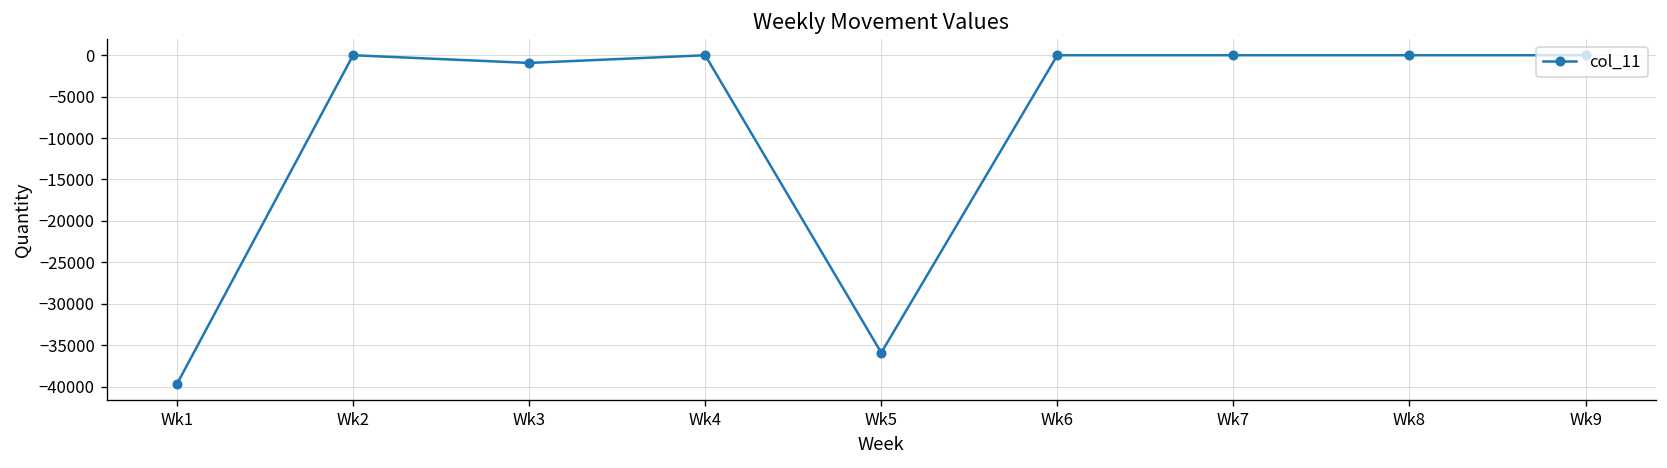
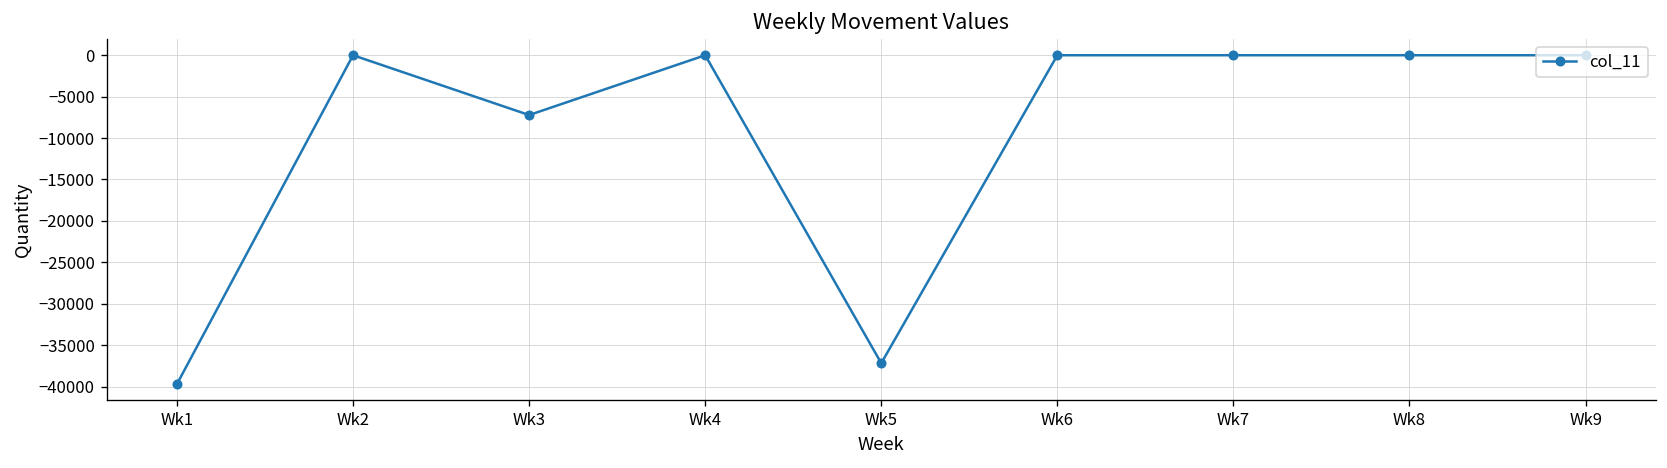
  {
    "Wk1": -40000,
    "Wk2": 0,
-   "Wk3": -1000,
+   "Wk3": -7000,
    "Wk4": 0,
-   "Wk5": -36000,
+   "Wk5": -37000,
    "Wk6": 0,
    "Wk7": 0,
    "Wk8": 0
  }
